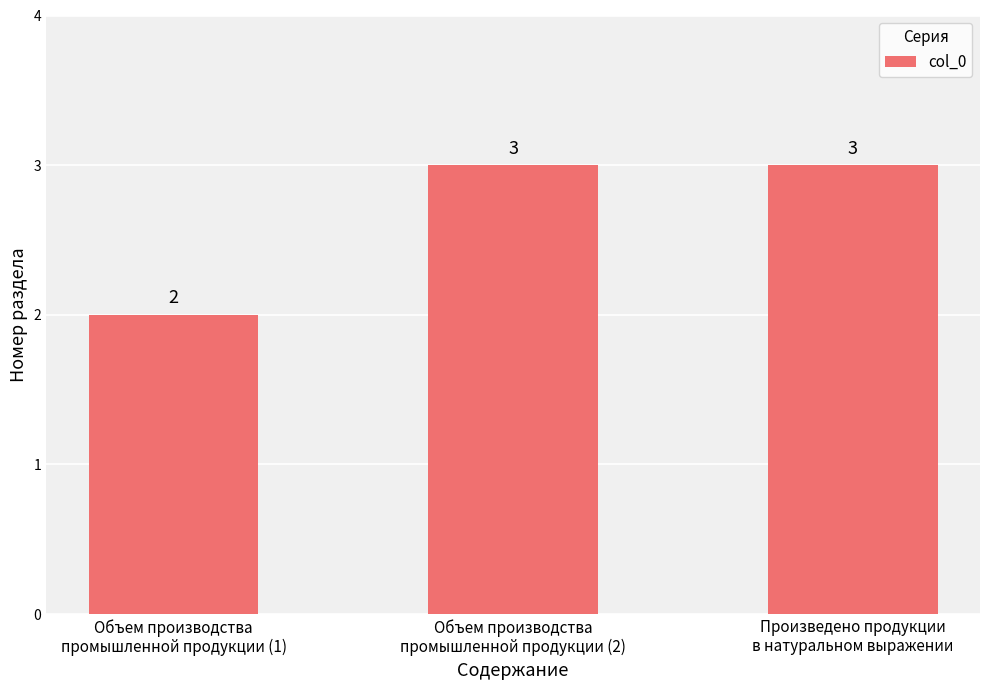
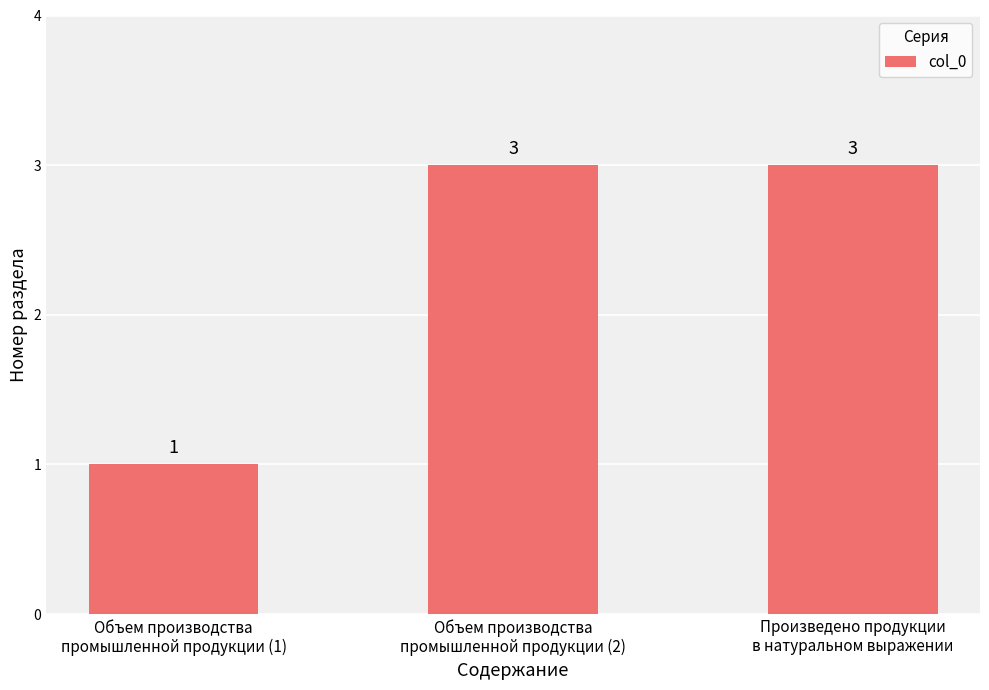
  {
-   "Объем производства промышленной продукции (1)": 2,
+   "Объем производства промышленной продукции (1)": 1,
    "Объем производства промышленной продукции (2)": 3,
    "Произведено продукции в натуральном выражении": 3
  }
